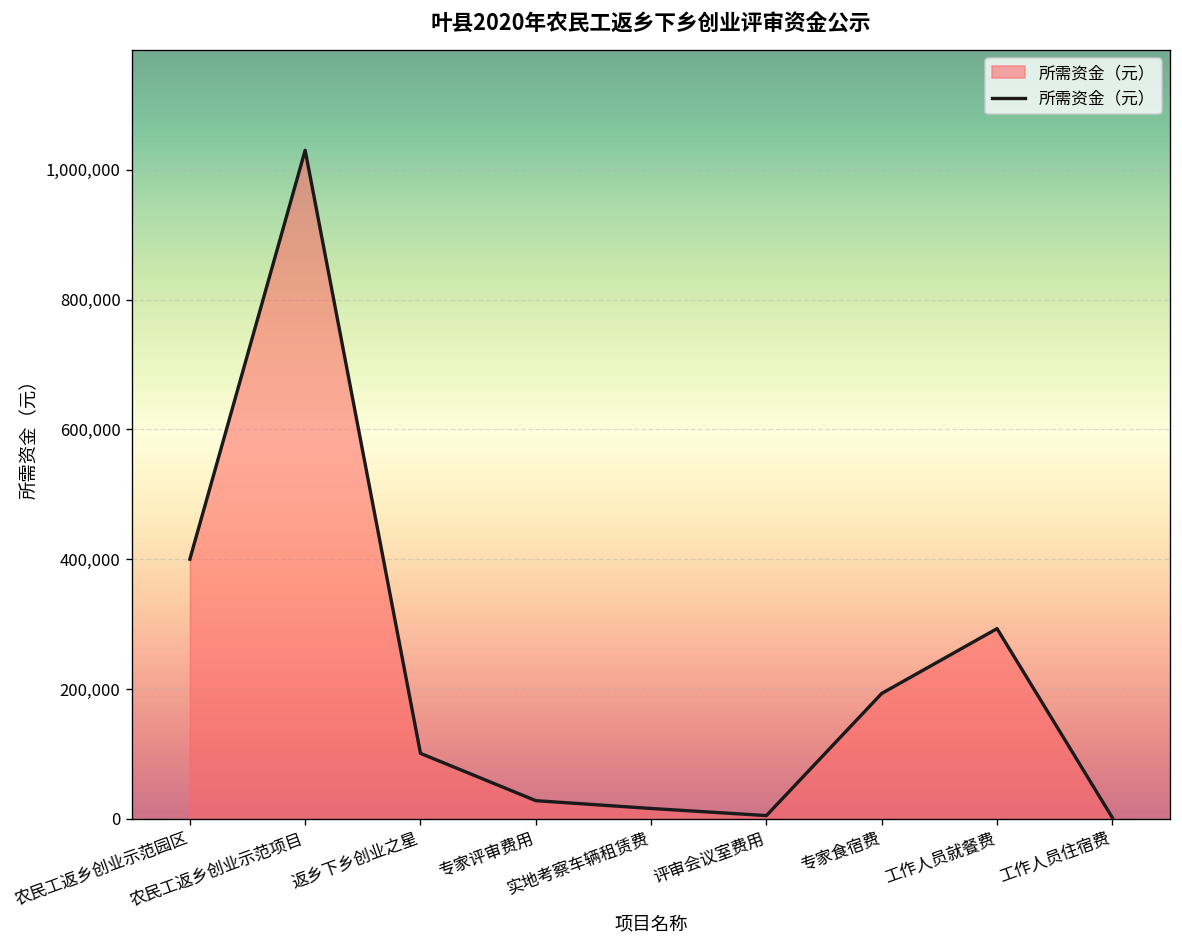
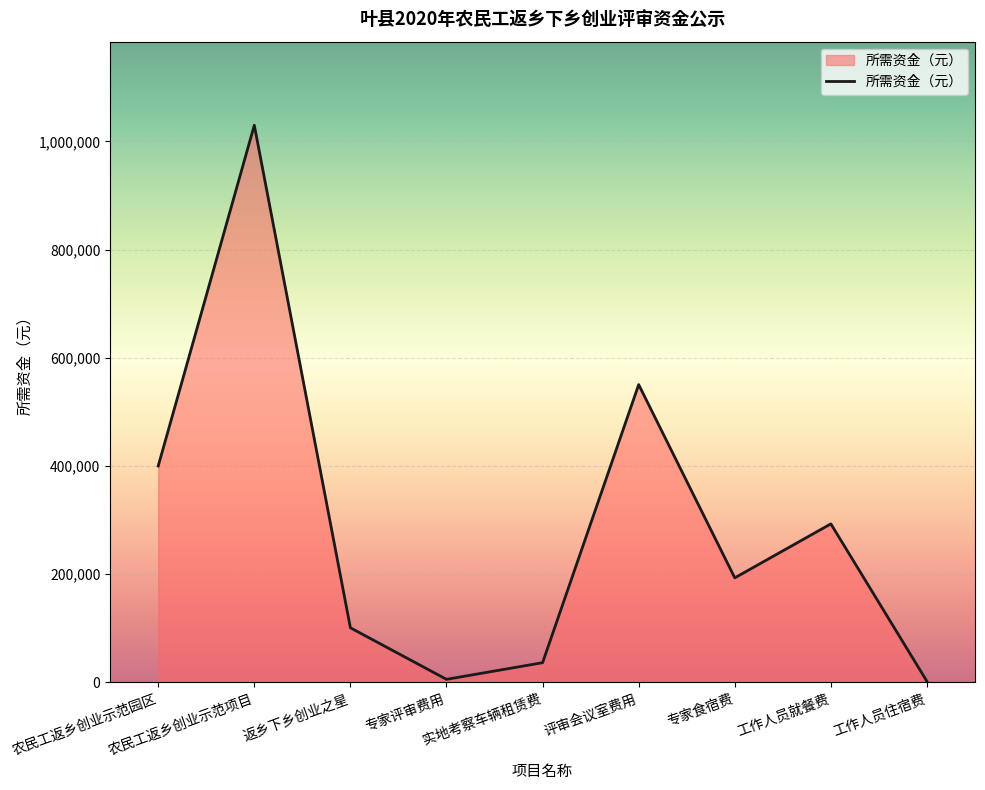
  {
    "农民工返乡创业示范园区": "400,000",
    "农民工返乡创业示范项目": "1,030,000",
    "返乡下乡创业之星": "100,000",
-   "专家评审费用": "30,000",
-   "实地考察车辆租赁费": "20,000",
-   "评审会议室费用": "10,000",
+   "专家评审费用": "10,000",
+   "实地考察车辆租赁费": "40,000",
+   "评审会议室费用": "550,000",
    "专家食宿费": "190,000",
    "工作人员就餐费": "290,000",
    "工作人员住宿费": "0"
  }
